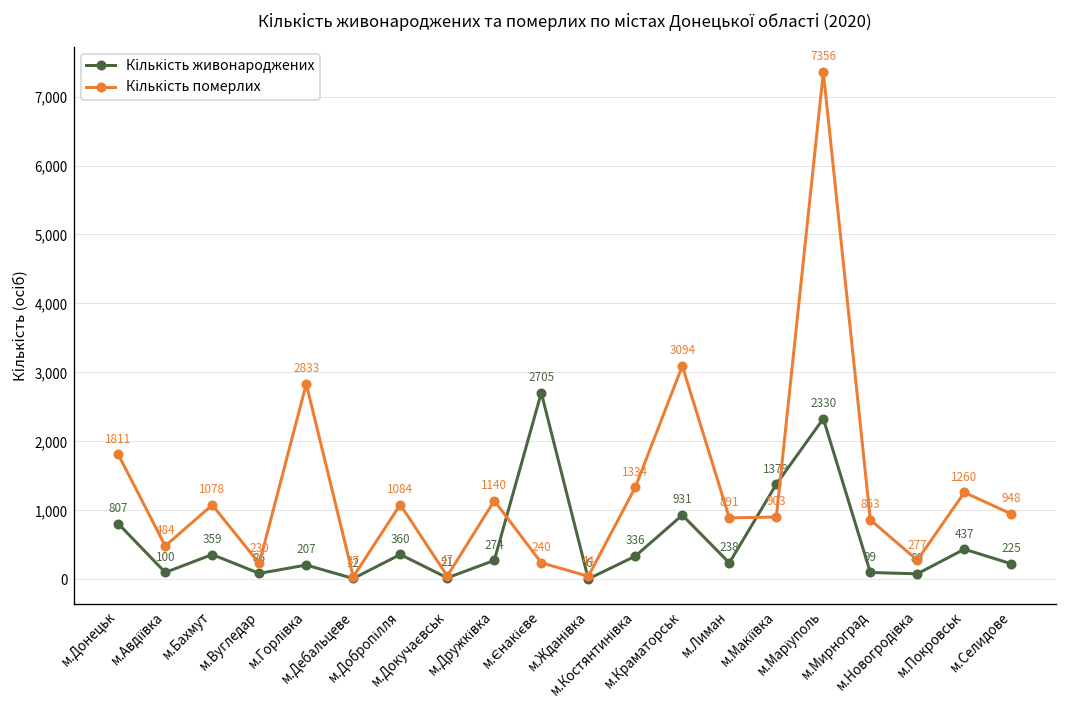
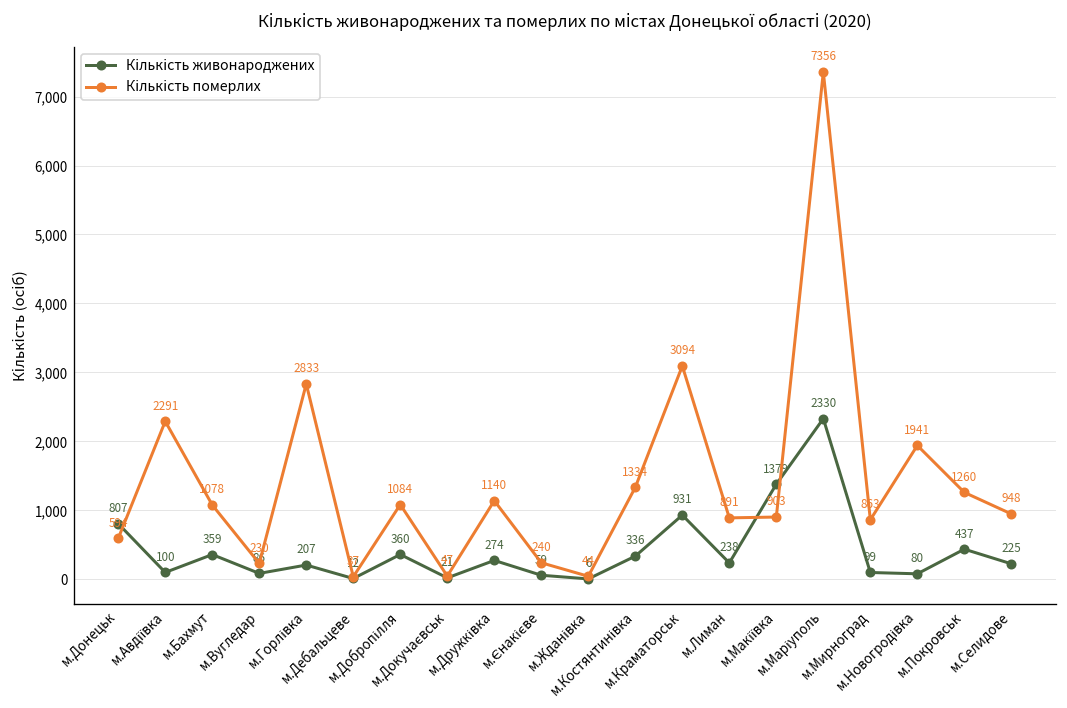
  {
    "Кількість живонароджених": {
      "м.Донецьк": 807,
      "м.Авдіївка": 100,
      "м.Бахмут": 359,
      "м.Горлівка": 207,
      "м.Добропілля": 360,
      "м.Дружківка": 274,
-     "м.Єнакієве": 2705,
+     "м.Єнакієве": 59,
      "м.Костянтинівка": 336,
      "м.Краматорськ": 931,
      "м.Лиман": 238,
      "м.Макіївка": 1379,
      "м.Маріуполь": 2330,
      "м.Мирноград": 99,
      "м.Покровськ": 437,
      "м.Селидове": 225
    },
    "Кількість померлих": {
-     "м.Донецьк": 1811,
-     "м.Авдіївка": 484,
+     "м.Донецьк": 594,
+     "м.Авдіївка": 2291,
      "м.Бахмут": 1078,
      "м.Вугледар": 230,
      "м.Горлівка": 2833,
      "м.Добропілля": 1084,
      "м.Дружківка": 1140,
      "м.Єнакієве": 240,
      "м.Костянтинівка": 1334,
      "м.Краматорськ": 3094,
      "м.Лиман": 891,
      "м.Макіївка": 903,
      "м.Маріуполь": 7356,
      "м.Мирноград": 863,
-     "м.Новогродівка": 277,
+     "м.Новогродівка": 1941,
      "м.Покровськ": 1260,
      "м.Селидове": 948
    }
  }
